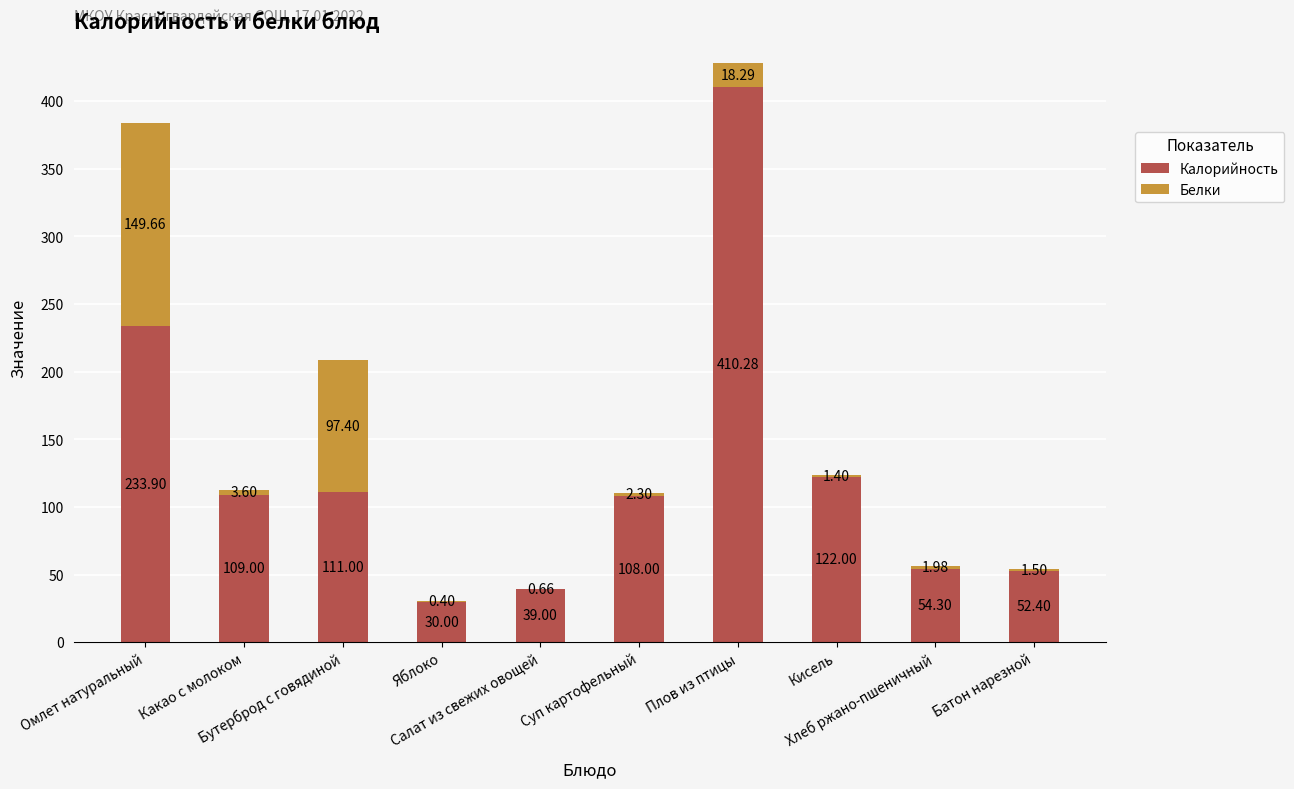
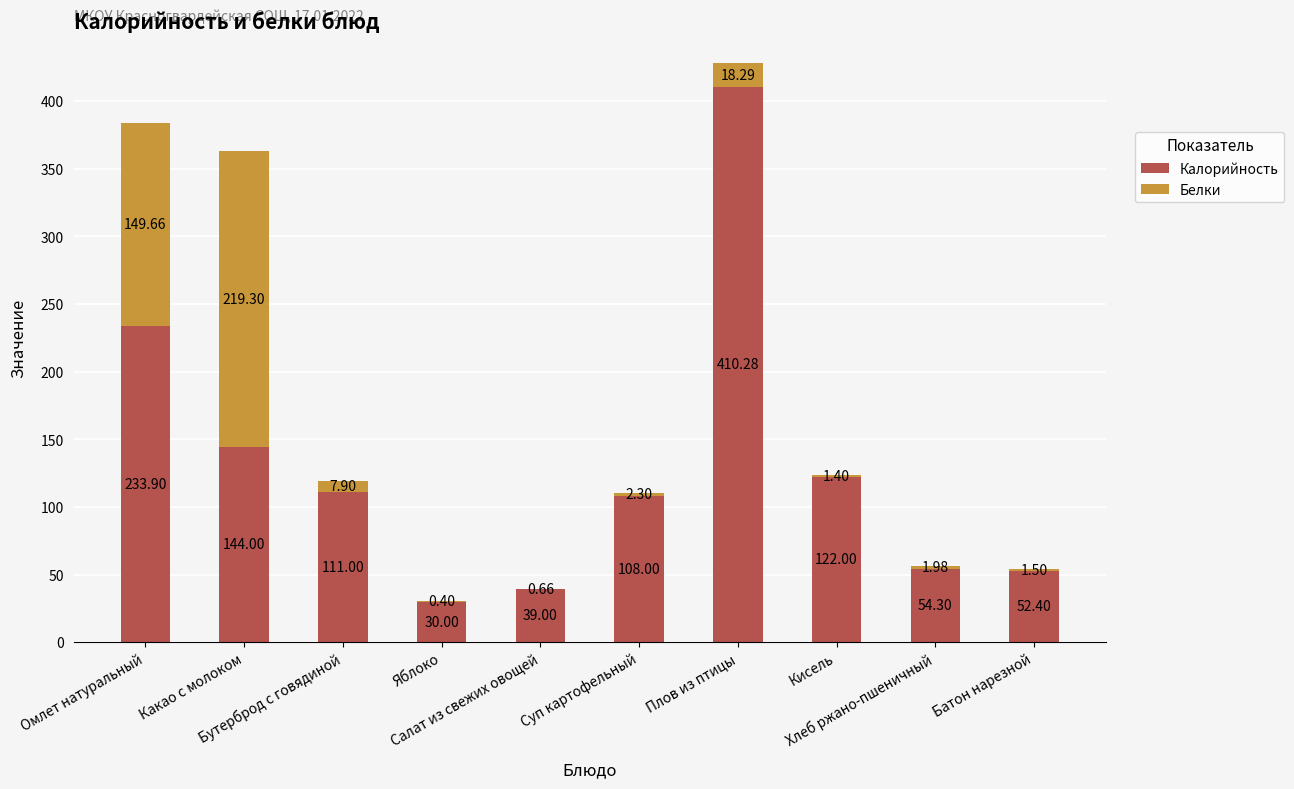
  {
    "Калорийность": {
      "Омлет натуральный": 233.90,
-     "Какао с молоком": 109.00,
+     "Какао с молоком": 144.00,
      "Бутерброд с говядиной": 111.00,
      "Яблоко": 30.00,
      "Салат из свежих овощей": 39.00,
      "Суп картофельный": 108.00,
      "Плов из птицы": 410.28,
      "Кисель": 122.00,
      "Хлеб ржано-пшеничный": 54.30,
      "Батон нарезной": 52.40
    },
    "Белки": {
      "Омлет натуральный": 149.66,
-     "Какао с молоком": 3.60,
-     "Бутерброд с говядиной": 97.40,
+     "Какао с молоком": 219.30,
+     "Бутерброд с говядиной": 7.90,
      "Яблоко": 0.40,
      "Салат из свежих овощей": 0.66,
      "Суп картофельный": 2.30,
      "Плов из птицы": 18.29,
      "Кисель": 1.40,
      "Хлеб ржано-пшеничный": 1.98,
      "Батон нарезной": 1.50
    }
  }
